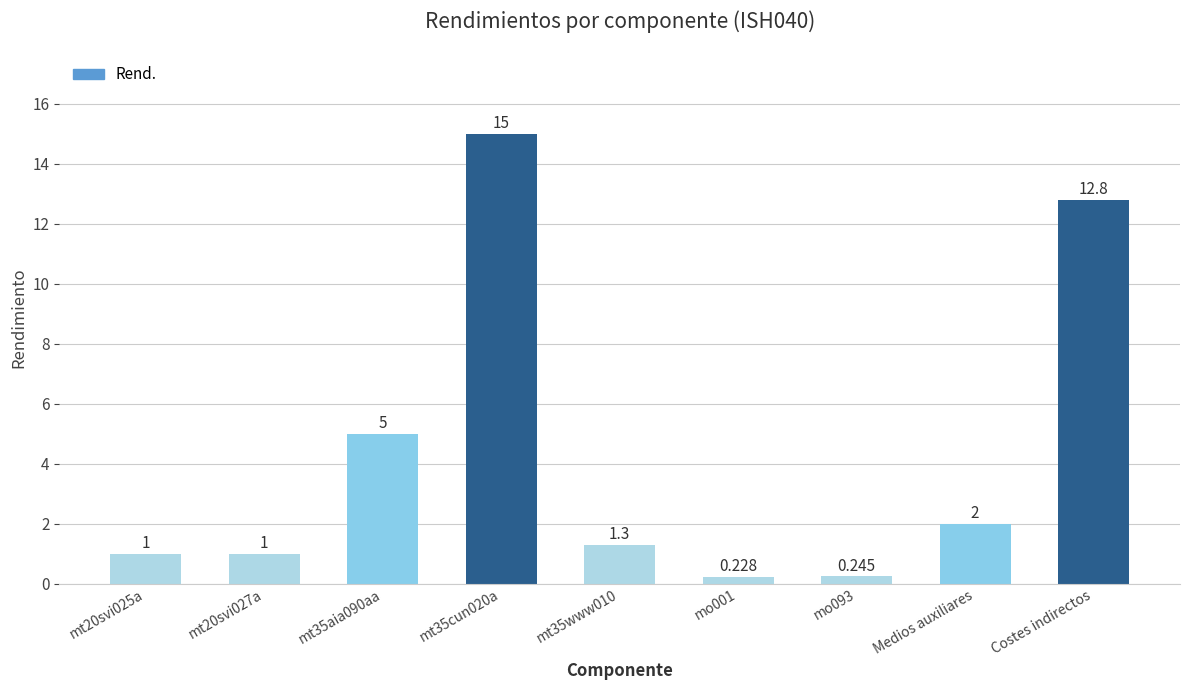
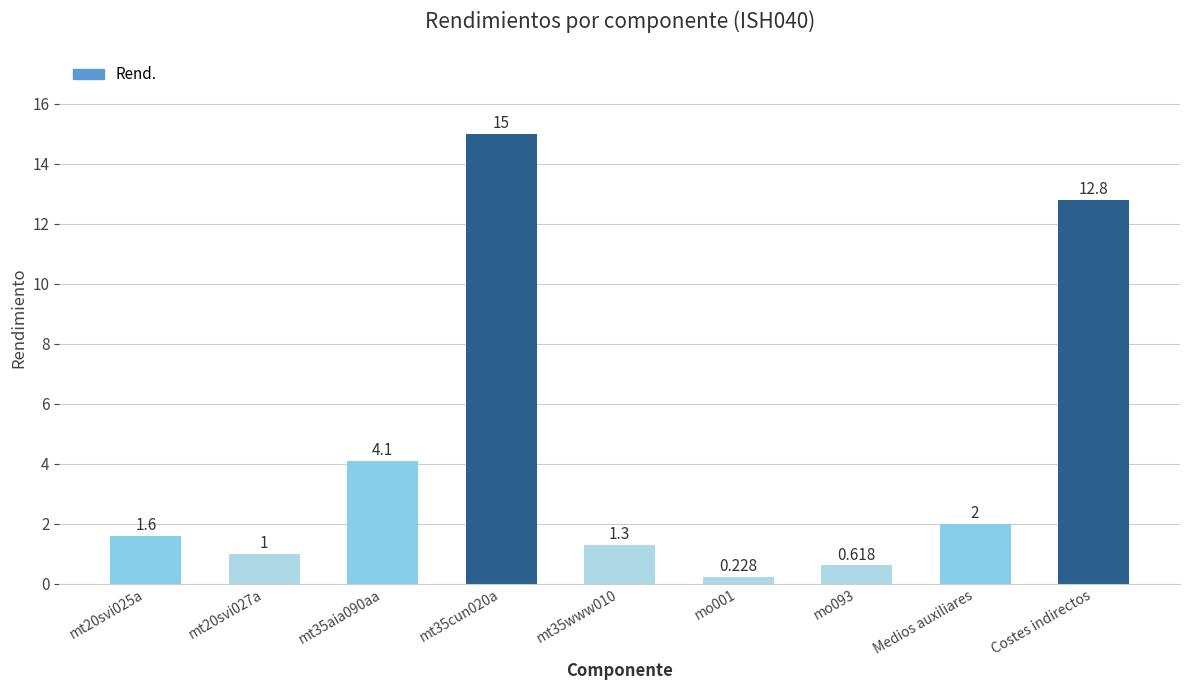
  {
-   "mt20svi025a": 1,
+   "mt20svi025a": 1.6,
    "mt20svi027a": 1,
-   "mt35aia090aa": 5,
+   "mt35aia090aa": 4.1,
    "mt35cun020a": 15,
    "mt35www010": 1.3,
    "mo001": 0.228,
-   "mo093": 0.245,
+   "mo093": 0.618,
    "Medios auxiliares": 2,
    "Costes indirectos": 12.8
  }
